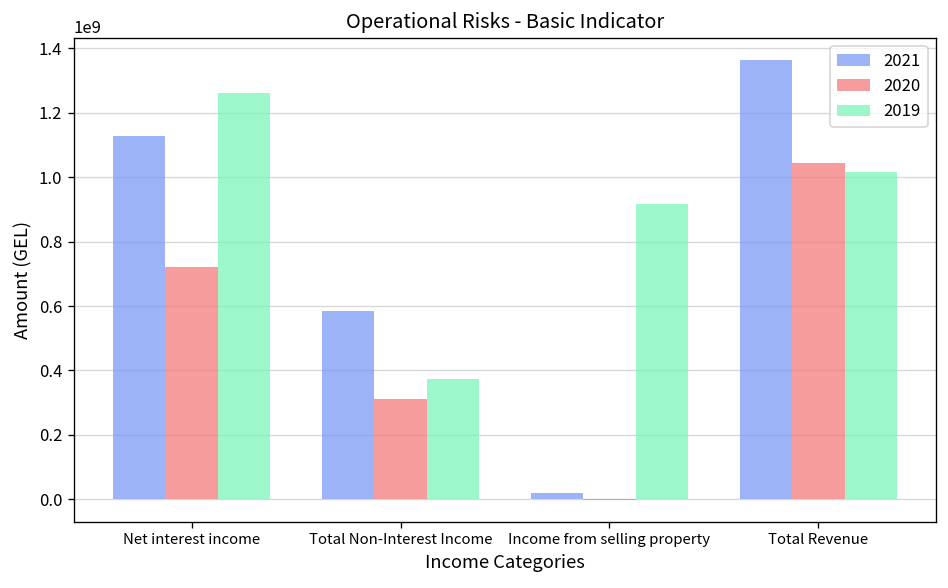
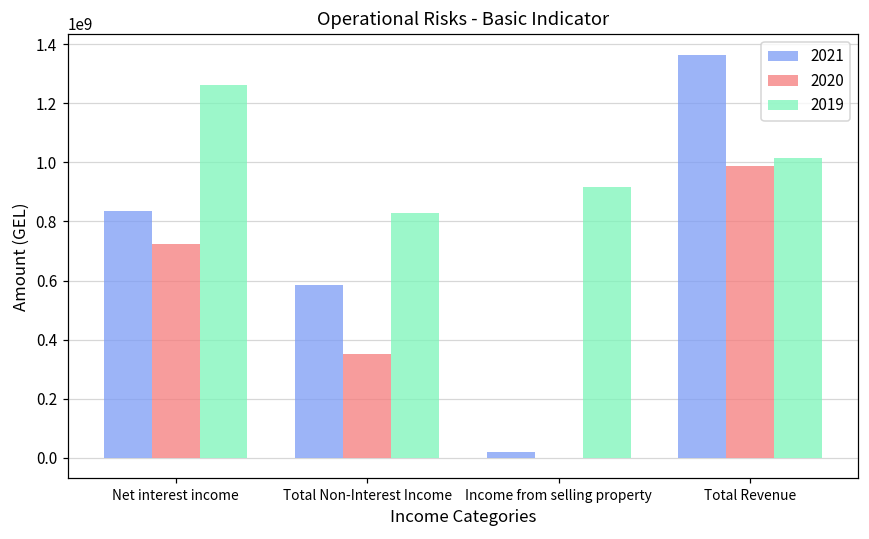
  {
    "2021": {
-     "Net interest income": 1130000000,
+     "Net interest income": 830000000,
      "Total Non-Interest Income": 580000000,
      "Income from selling property": 20000000,
      "Total Revenue": 1360000000
    },
    "2020": {
      "Net interest income": 720000000,
-     "Total Non-Interest Income": 310000000,
-     "Total Revenue": 1040000000
+     "Total Non-Interest Income": 350000000,
+     "Total Revenue": 990000000
    },
    "2019": {
      "Net interest income": 1260000000,
-     "Total Non-Interest Income": 370000000,
+     "Total Non-Interest Income": 830000000,
      "Income from selling property": 920000000,
      "Total Revenue": 1010000000
    }
  }
